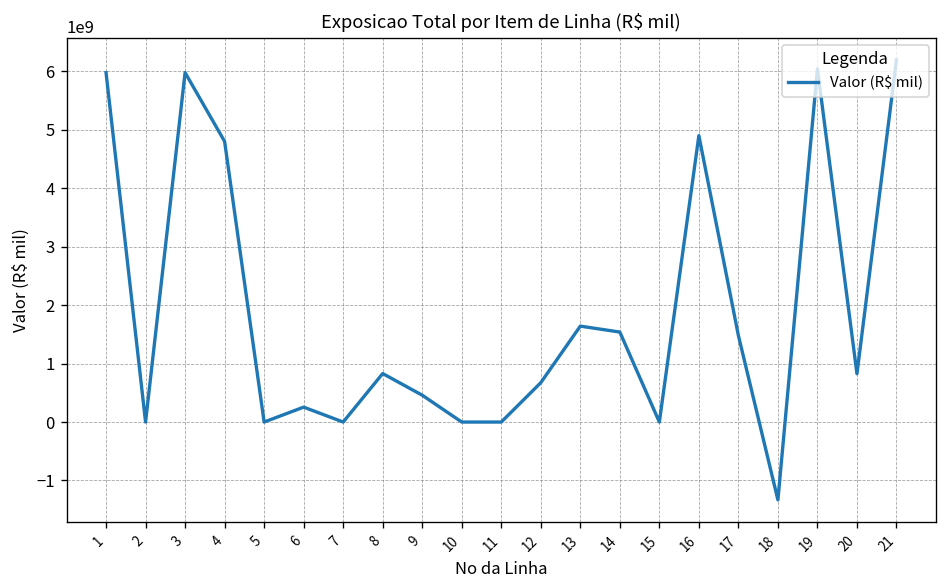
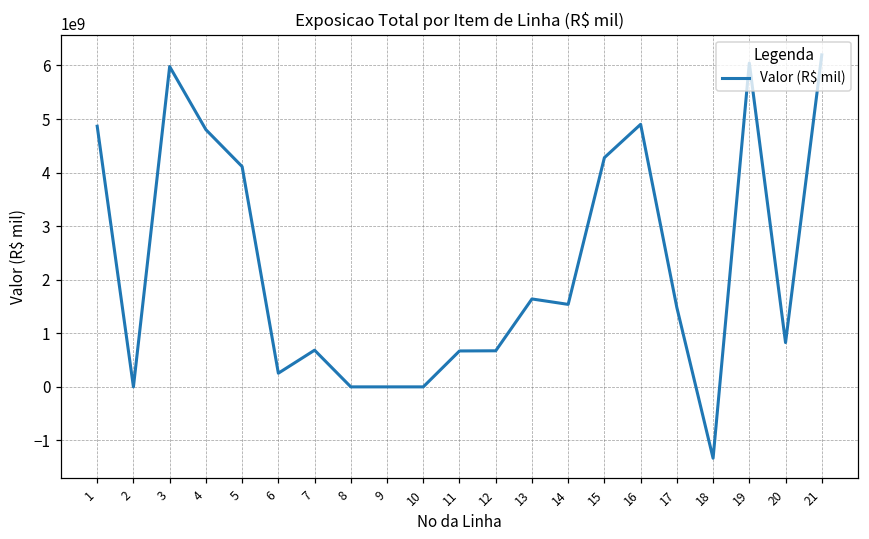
  {
-   "1": 6000000000,
+   "1": 4900000000,
    "2": 0,
    "3": 6000000000,
    "4": 4800000000,
-   "5": 0,
+   "5": 4100000000,
    "6": 300000000,
-   "7": 0,
-   "8": 800000000,
-   "9": 500000000,
+   "7": 700000000,
+   "8": 0,
+   "9": 0,
    "10": 0,
-   "11": 0,
+   "11": 700000000,
    "12": 700000000,
    "13": 1600000000,
    "14": 1500000000,
-   "15": 0,
+   "15": 4300000000,
    "16": 4900000000,
    "17": 1500000000,
    "18": -1300000000,
    "20": 800000000
  }
